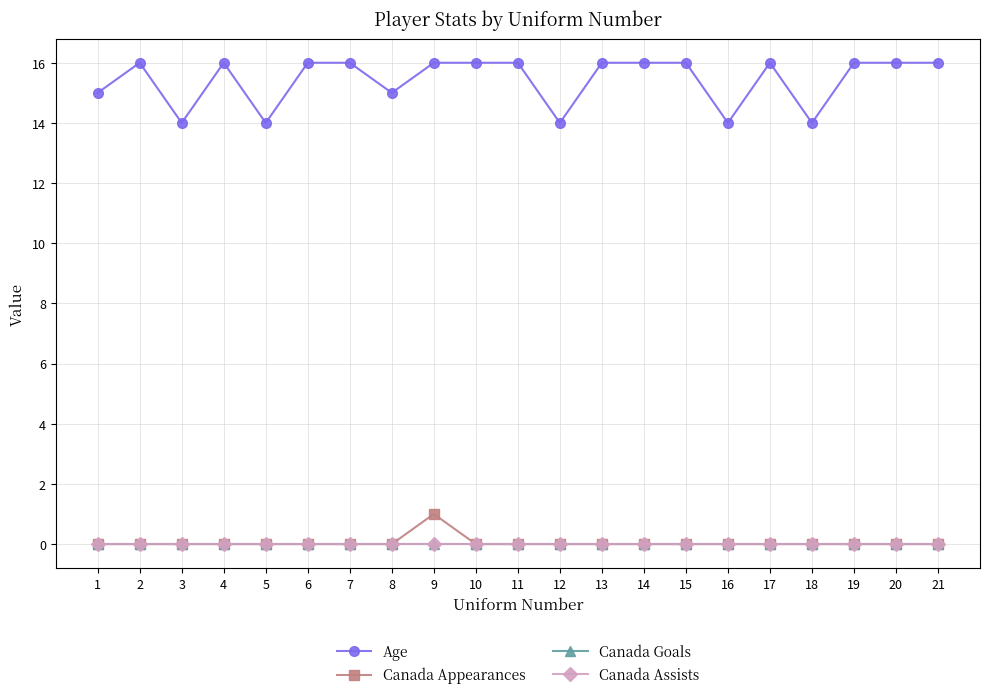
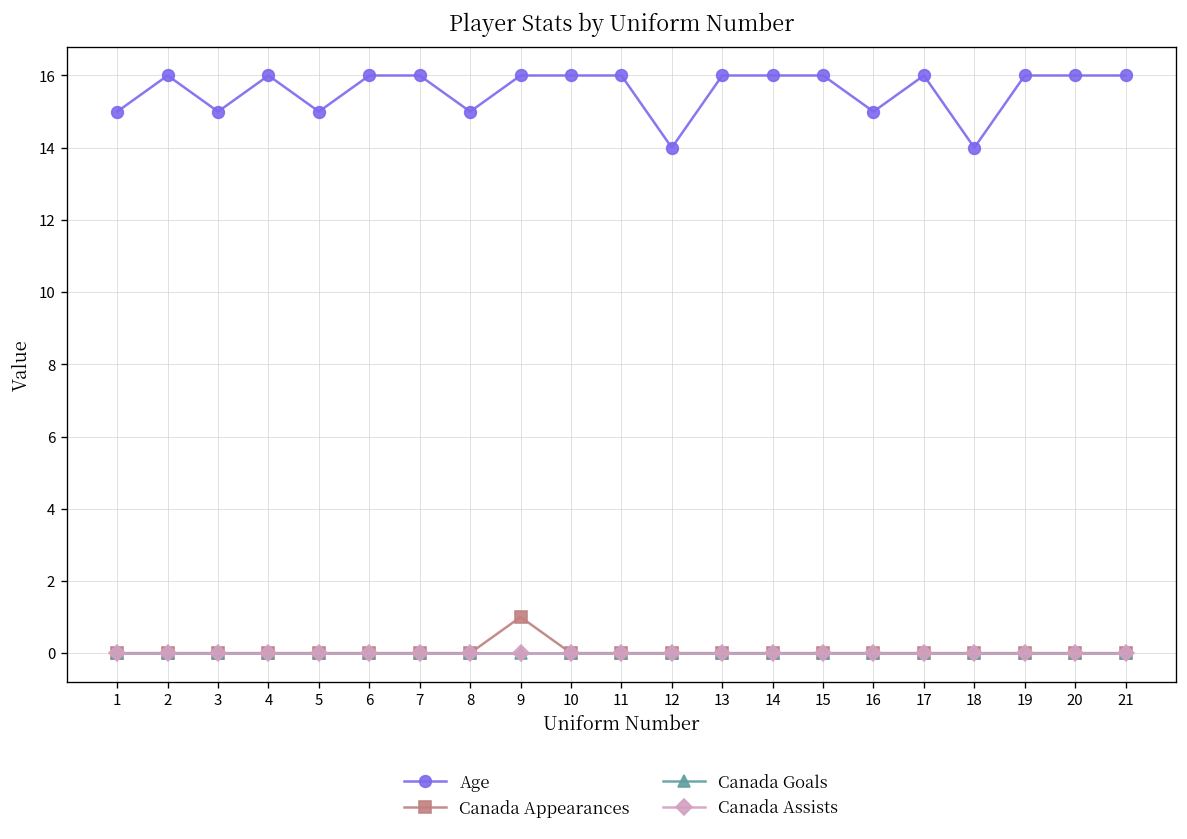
  {
    "Age": {
      "1": 15,
      "2": 16,
-     "3": 14,
+     "3": 15,
      "4": 16,
-     "5": 14,
+     "5": 15,
      "6": 16,
      "7": 16,
      "8": 15,
      "9": 16,
      "10": 16,
      "11": 16,
      "12": 14,
      "13": 16,
      "14": 16,
      "15": 16,
-     "16": 14,
+     "16": 15,
      "17": 16,
      "18": 14,
      "19": 16,
      "20": 16,
      "21": 16
    },
    "Canada Appearances": {
      "9": 1
    },
    "Canada Assists": {
      "9": 0
    }
  }
